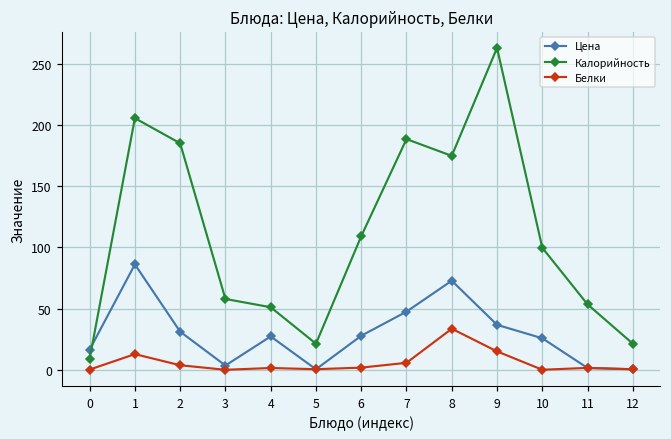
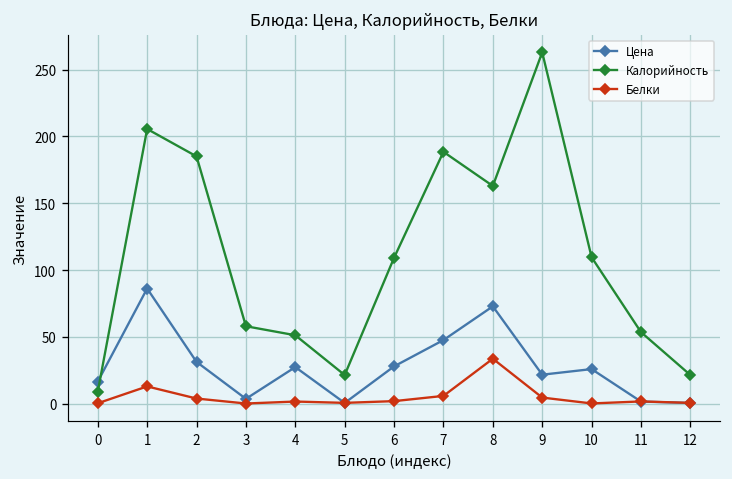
  {
    "Цена": {
      "0": 17,
      "1": 86,
      "2": 31,
      "3": 4,
      "4": 27,
      "6": 28,
      "7": 48,
      "8": 73,
-     "9": 37,
+     "9": 22,
      "10": 26
    },
    "Калорийность": {
      "0": 9,
      "1": 206,
      "2": 185,
      "3": 58,
      "4": 51,
      "5": 22,
      "6": 109,
      "7": 188,
-     "8": 175,
+     "8": 163,
      "9": 263,
-     "10": 100,
+     "10": 110,
      "11": 54,
      "12": 22
    },
    "Белки": {
      "0": 0,
      "1": 13,
      "2": 4,
      "3": 0,
      "4": 2,
      "6": 2,
      "7": 6,
      "8": 34,
-     "9": 15,
+     "9": 5,
      "10": 0
    }
  }
